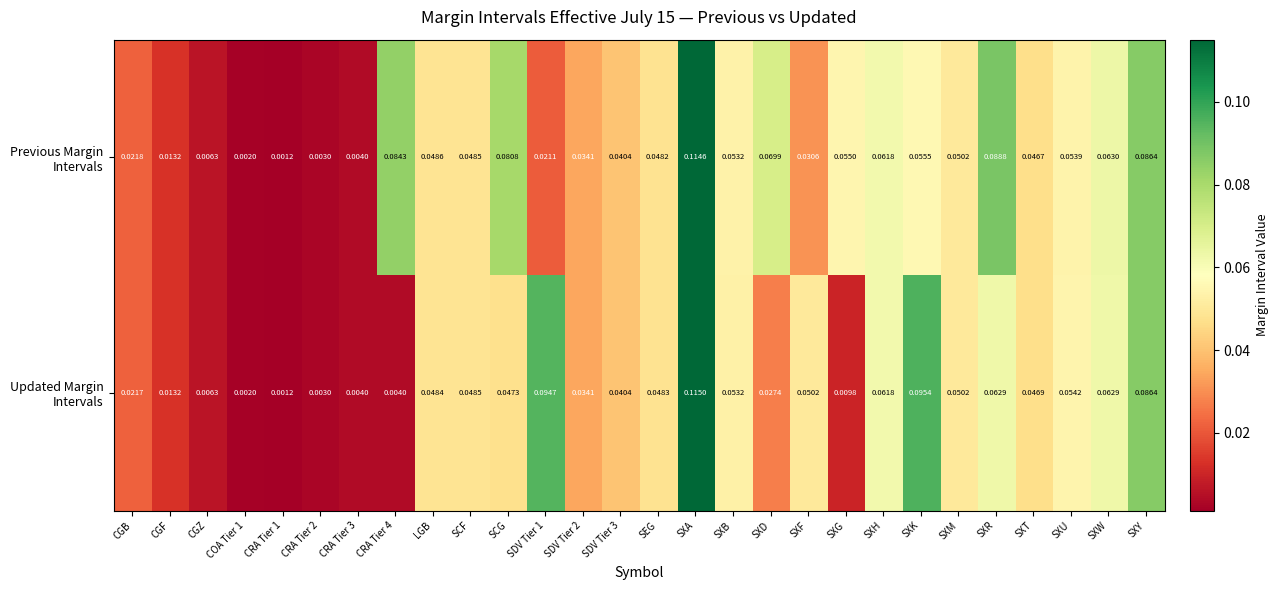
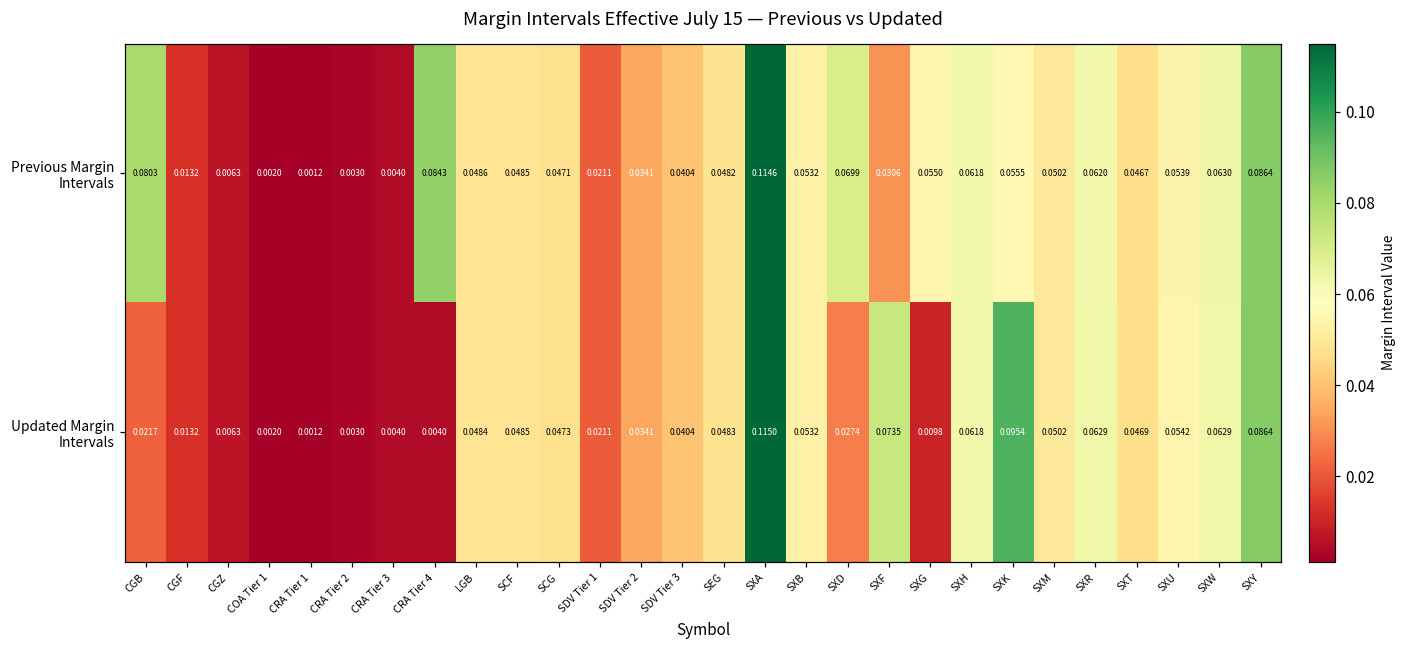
  {
    "Previous Margin Intervals": {
-     "CGB": 0.0218,
+     "CGB": 0.0803,
      "CGF": 0.0132,
      "CGZ": 0.0063,
      "COA Tier 1": 0.0020,
      "CRA Tier 1": 0.0012,
      "CRA Tier 2": 0.0030,
      "CRA Tier 3": 0.0040,
      "CRA Tier 4": 0.0843,
      "LGB": 0.0486,
      "SCF": 0.0485,
-     "SCG": 0.0808,
+     "SCG": 0.0471,
      "SDV Tier 1": 0.0211,
      "SDV Tier 2": 0.0341,
      "SDV Tier 3": 0.0404,
      "SEG": 0.0482,
      "SXA": 0.1146,
      "SXB": 0.0532,
      "SXD": 0.0699,
      "SXF": 0.0306,
      "SXG": 0.0550,
      "SXH": 0.0618,
      "SXK": 0.0555,
      "SXM": 0.0502,
-     "SXR": 0.0888,
+     "SXR": 0.0620,
      "SXT": 0.0467,
      "SXU": 0.0539,
      "SXW": 0.0630,
      "SXY": 0.0864
    },
    "Updated Margin Intervals": {
      "CGB": 0.0217,
      "CGF": 0.0132,
      "CGZ": 0.0063,
      "COA Tier 1": 0.0020,
      "CRA Tier 1": 0.0012,
      "CRA Tier 2": 0.0030,
      "CRA Tier 3": 0.0040,
      "CRA Tier 4": 0.0040,
      "LGB": 0.0484,
      "SCF": 0.0485,
      "SCG": 0.0473,
-     "SDV Tier 1": 0.0947,
+     "SDV Tier 1": 0.0211,
      "SDV Tier 2": 0.0341,
      "SDV Tier 3": 0.0404,
      "SEG": 0.0483,
      "SXA": 0.1150,
      "SXB": 0.0532,
      "SXD": 0.0274,
-     "SXF": 0.0502,
+     "SXF": 0.0735,
      "SXG": 0.0098,
      "SXH": 0.0618,
      "SXK": 0.0954,
      "SXM": 0.0502,
      "SXR": 0.0629,
      "SXT": 0.0469,
      "SXU": 0.0542,
      "SXW": 0.0629,
      "SXY": 0.0864
    }
  }
